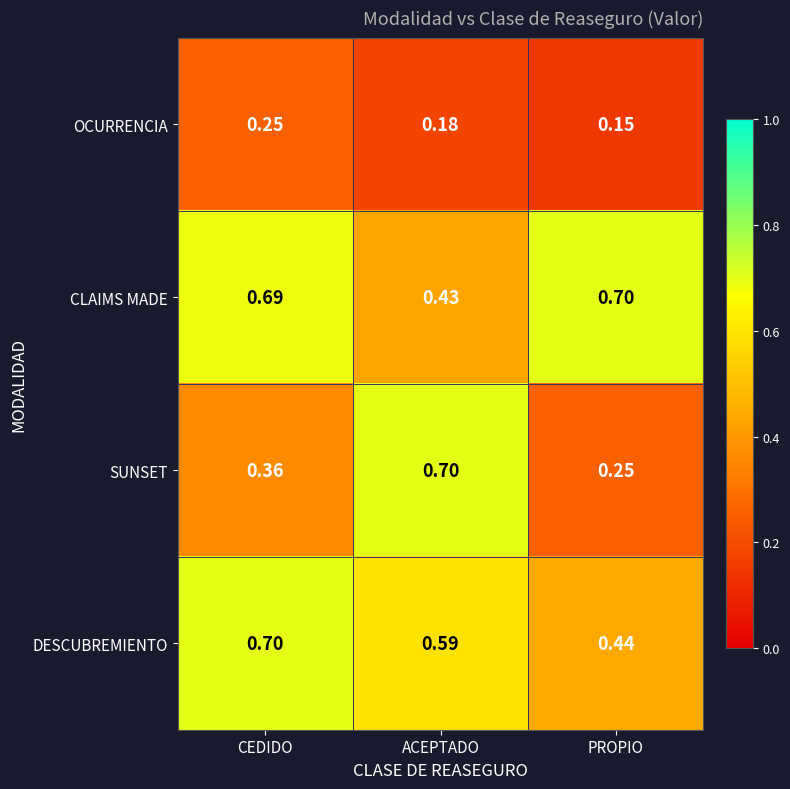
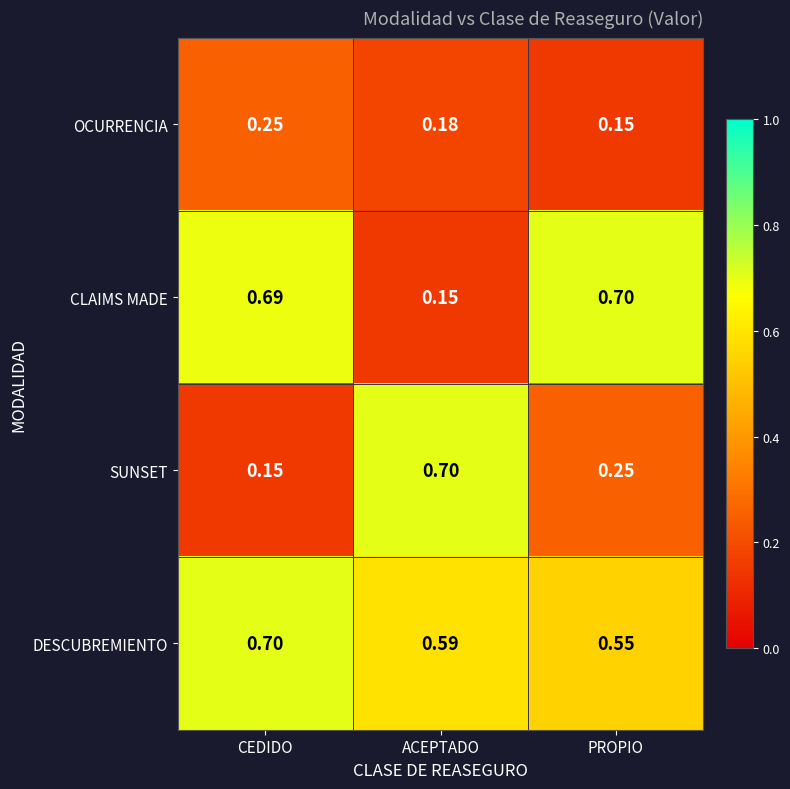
  {
    "OCURRENCIA": {
      "CEDIDO": 0.25,
      "ACEPTADO": 0.18,
      "PROPIO": 0.15
    },
    "CLAIMS MADE": {
      "CEDIDO": 0.69,
-     "ACEPTADO": 0.43,
+     "ACEPTADO": 0.15,
      "PROPIO": 0.70
    },
    "SUNSET": {
-     "CEDIDO": 0.36,
+     "CEDIDO": 0.15,
      "ACEPTADO": 0.70,
      "PROPIO": 0.25
    },
    "DESCUBREMIENTO": {
      "CEDIDO": 0.70,
      "ACEPTADO": 0.59,
-     "PROPIO": 0.44
+     "PROPIO": 0.55
    }
  }
